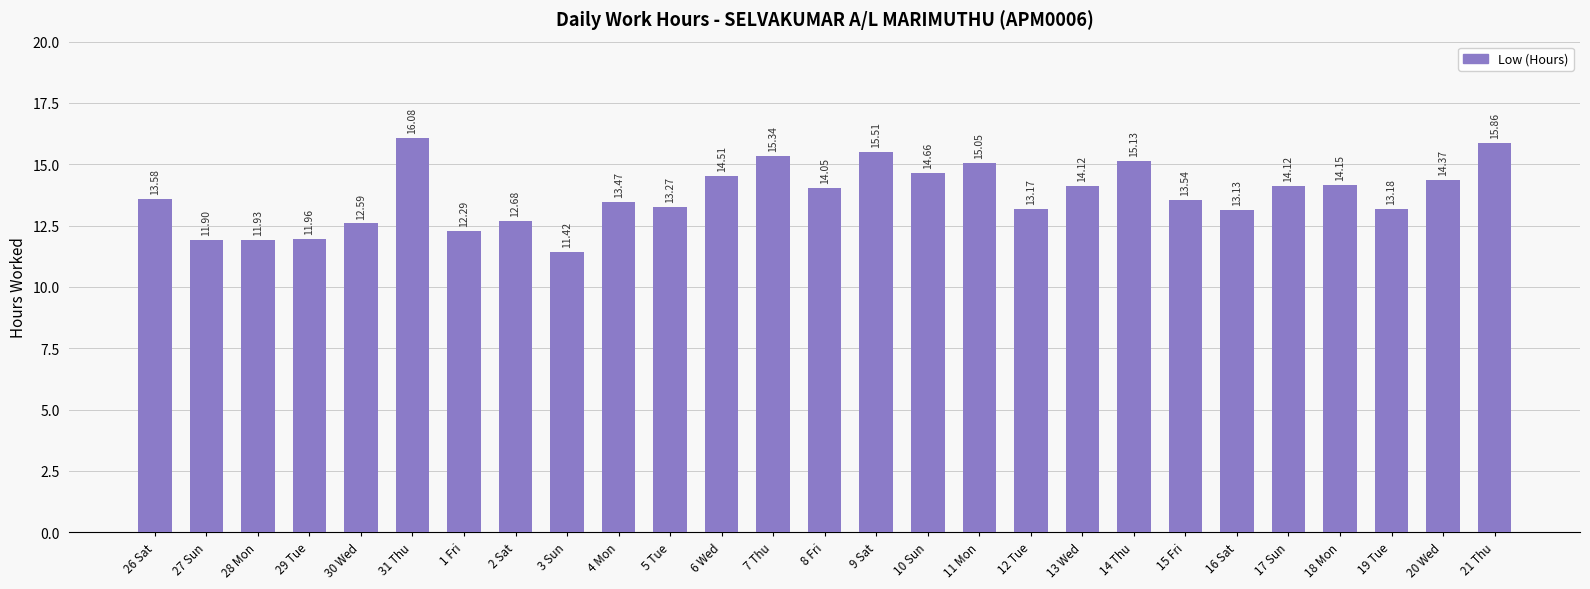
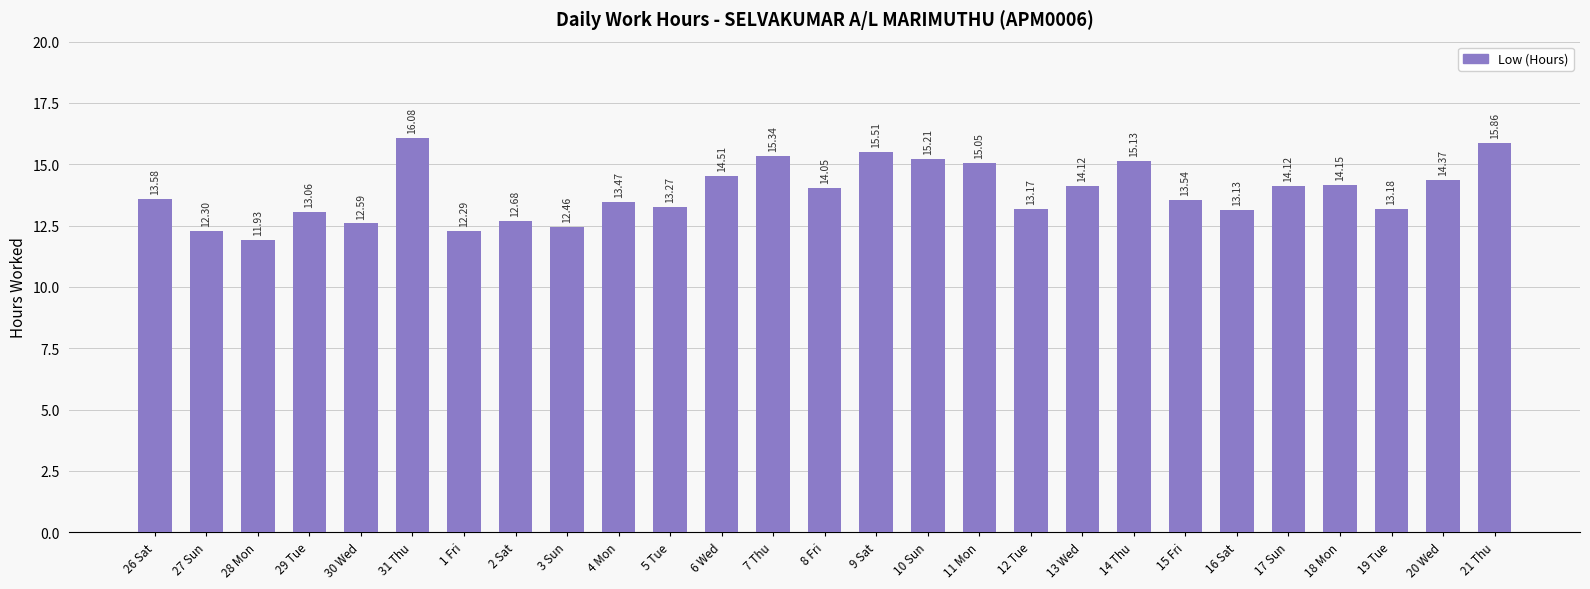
  {
    "26 Sat": 13.58,
-   "27 Sun": 11.90,
+   "27 Sun": 12.30,
    "28 Mon": 11.93,
-   "29 Tue": 11.96,
+   "29 Tue": 13.06,
    "30 Wed": 12.59,
    "31 Thu": 16.08,
    "1 Fri": 12.29,
    "2 Sat": 12.68,
-   "3 Sun": 11.42,
+   "3 Sun": 12.46,
    "4 Mon": 13.47,
    "5 Tue": 13.27,
    "6 Wed": 14.51,
    "7 Thu": 15.34,
    "8 Fri": 14.05,
    "9 Sat": 15.51,
-   "10 Sun": 14.66,
+   "10 Sun": 15.21,
    "11 Mon": 15.05,
    "12 Tue": 13.17,
    "13 Wed": 14.12,
    "14 Thu": 15.13,
    "15 Fri": 13.54,
    "16 Sat": 13.13,
    "17 Sun": 14.12,
    "18 Mon": 14.15,
    "19 Tue": 13.18,
    "20 Wed": 14.37,
    "21 Thu": 15.86
  }
